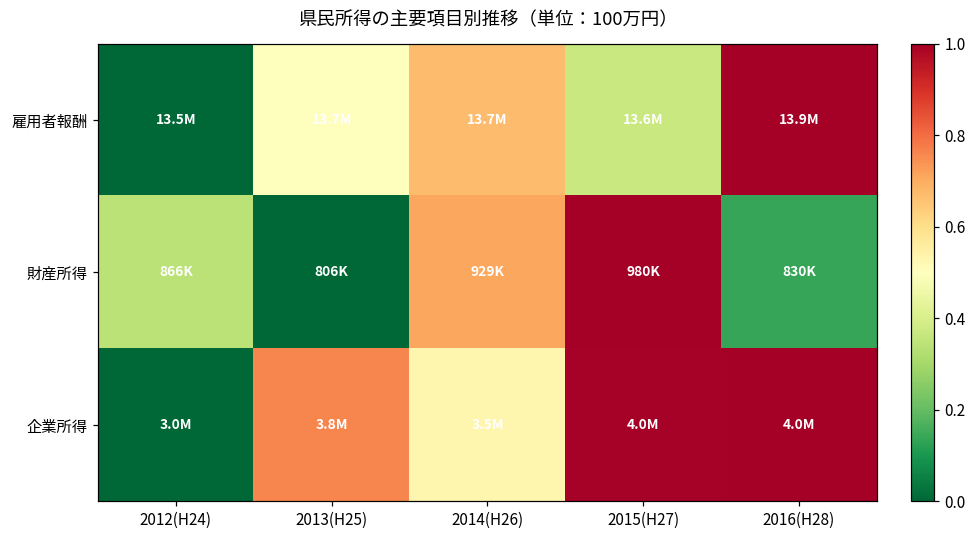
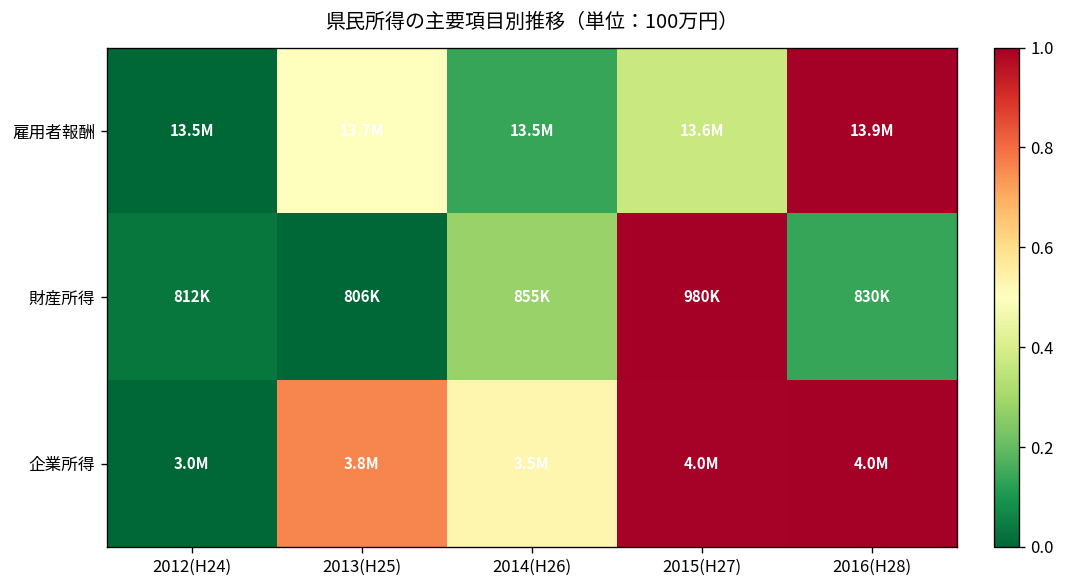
  {
    "雇用者報酬": {
      "2012(H24)": "13.5M",
      "2013(H25)": "13.7M",
-     "2014(H26)": "13.7M",
+     "2014(H26)": "13.5M",
      "2015(H27)": "13.6M",
      "2016(H28)": "13.9M"
    },
    "財産所得": {
-     "2012(H24)": "866K",
+     "2012(H24)": "812K",
      "2013(H25)": "806K",
-     "2014(H26)": "929K",
+     "2014(H26)": "855K",
      "2015(H27)": "980K",
      "2016(H28)": "830K"
    },
    "企業所得": {
      "2012(H24)": "3.0M",
      "2013(H25)": "3.8M",
      "2014(H26)": "3.5M",
      "2015(H27)": "4.0M",
      "2016(H28)": "4.0M"
    }
  }
